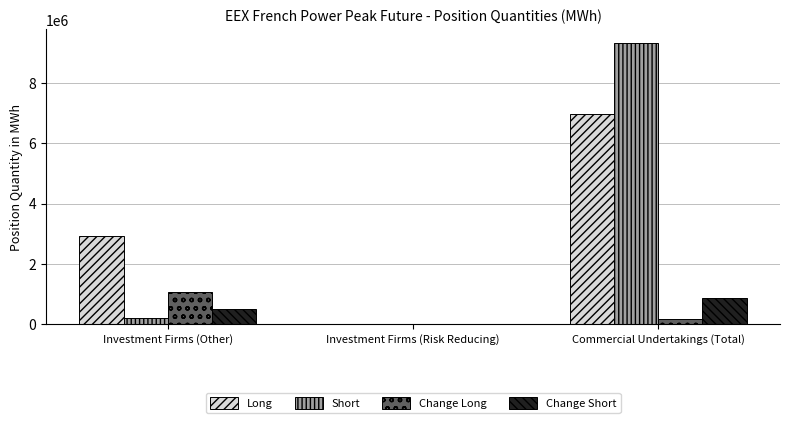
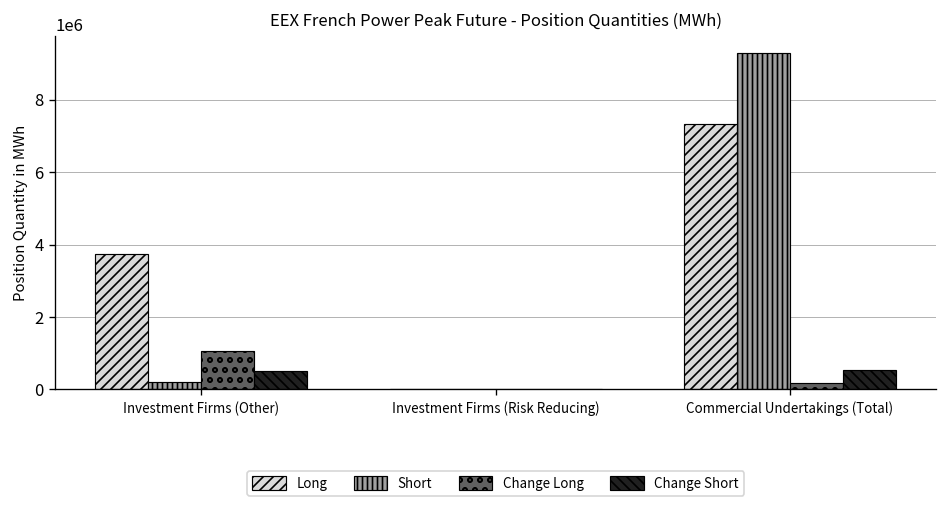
  {
    "Long": {
-     "Investment Firms (Other)": 2900000,
+     "Investment Firms (Other)": 3700000,
      "Investment Firms (Risk Reducing)": 0,
-     "Commercial Undertakings (Total)": 7000000
+     "Commercial Undertakings (Total)": 7300000
    },
    "Short": {
      "Investment Firms (Other)": 200000,
      "Investment Firms (Risk Reducing)": 0,
      "Commercial Undertakings (Total)": 9300000
    },
    "Change Long": {
      "Investment Firms (Other)": 1100000,
      "Investment Firms (Risk Reducing)": 0,
      "Commercial Undertakings (Total)": 200000
    },
    "Change Short": {
      "Investment Firms (Other)": 500000,
      "Investment Firms (Risk Reducing)": 0,
-     "Commercial Undertakings (Total)": 900000
+     "Commercial Undertakings (Total)": 500000
    }
  }
